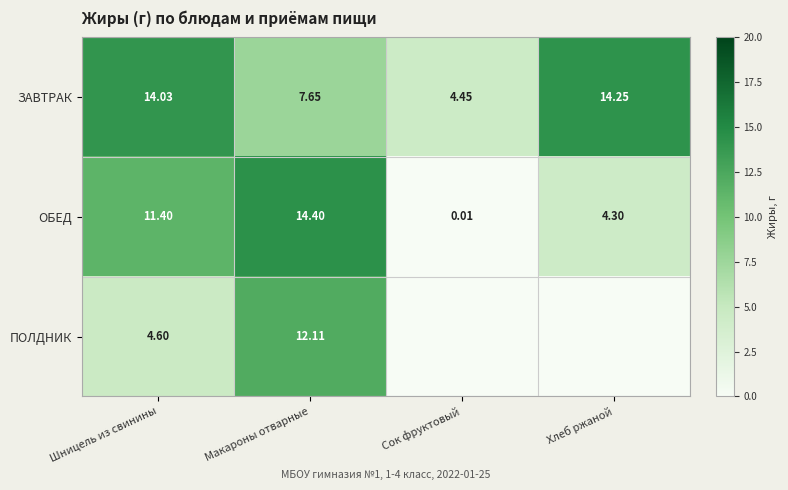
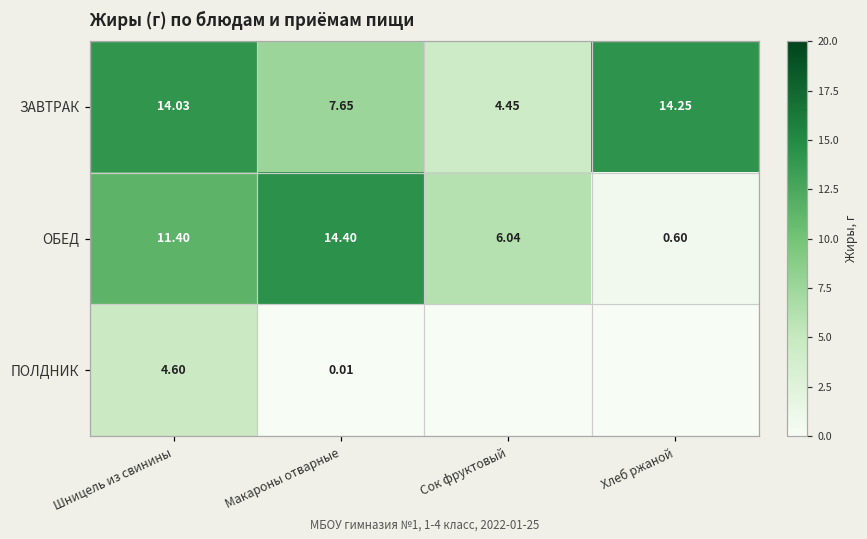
  {
    "ЗАВТРАК": {
      "Шницель из свинины": 14.03,
      "Макароны отварные": 7.65,
      "Сок фруктовый": 4.45,
      "Хлеб ржаной": 14.25
    },
    "ОБЕД": {
      "Шницель из свинины": 11.40,
      "Макароны отварные": 14.40,
-     "Сок фруктовый": 0.01,
-     "Хлеб ржаной": 4.30
+     "Сок фруктовый": 6.04,
+     "Хлеб ржаной": 0.60
    },
    "ПОЛДНИК": {
      "Шницель из свинины": 4.60,
-     "Макароны отварные": 12.11
+     "Макароны отварные": 0.01
    }
  }
